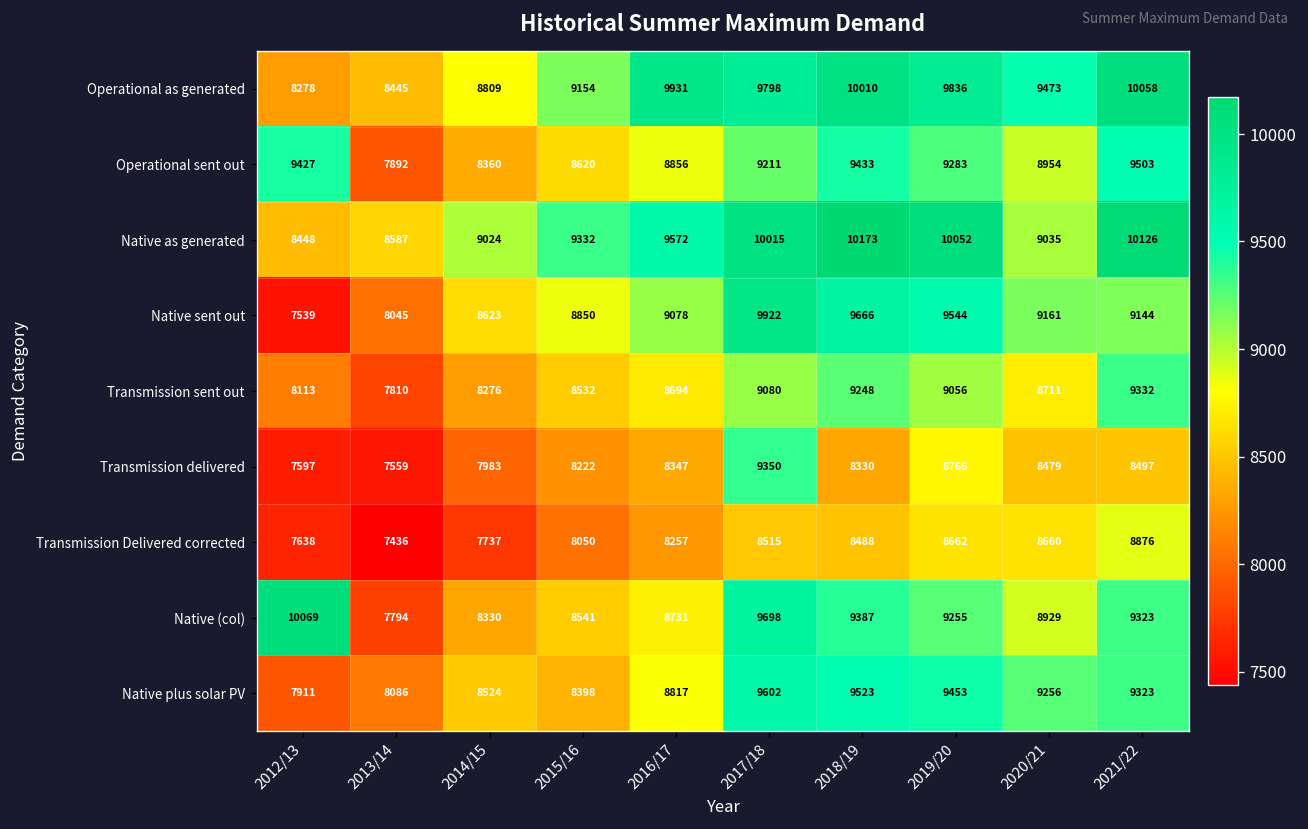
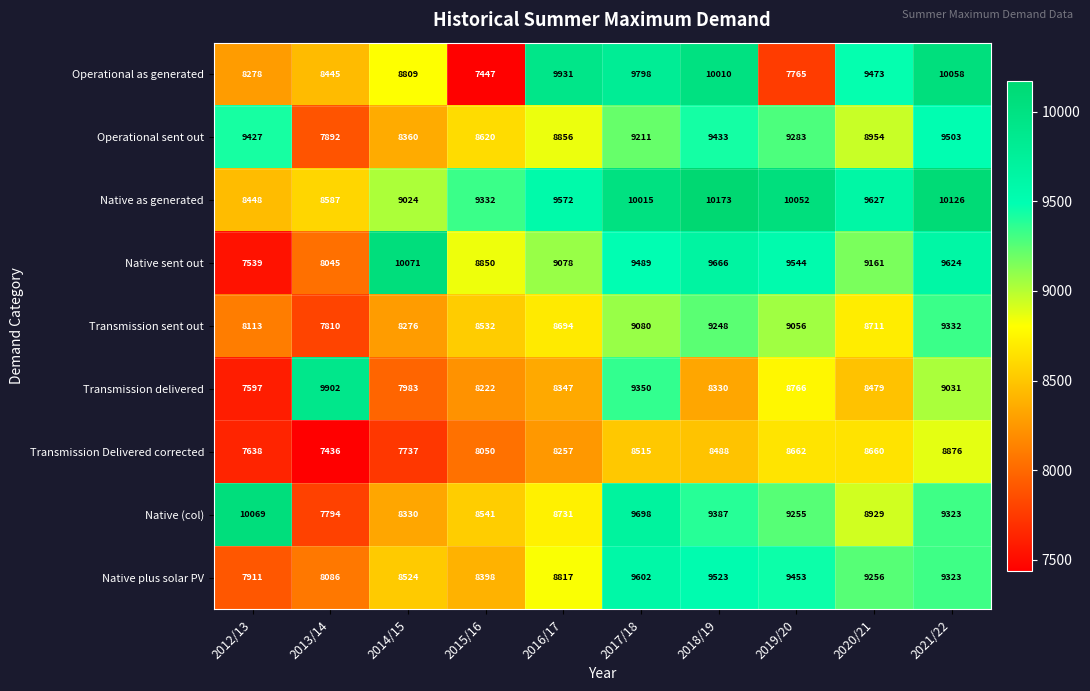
  {
    "Operational as generated": {
      "2012/13": 8278,
      "2013/14": 8445,
      "2014/15": 8809,
-     "2015/16": 9154,
+     "2015/16": 7447,
      "2016/17": 9931,
      "2017/18": 9798,
      "2018/19": 10010,
-     "2019/20": 9836,
+     "2019/20": 7765,
      "2020/21": 9473,
      "2021/22": 10058
    },
    "Operational sent out": {
      "2012/13": 9427,
      "2013/14": 7892,
      "2014/15": 8360,
      "2015/16": 8620,
      "2016/17": 8856,
      "2017/18": 9211,
      "2018/19": 9433,
      "2019/20": 9283,
      "2020/21": 8954,
      "2021/22": 9503
    },
    "Native as generated": {
      "2012/13": 8448,
      "2013/14": 8587,
      "2014/15": 9024,
      "2015/16": 9332,
      "2016/17": 9572,
      "2017/18": 10015,
      "2018/19": 10173,
      "2019/20": 10052,
-     "2020/21": 9035,
+     "2020/21": 9627,
      "2021/22": 10126
    },
    "Native sent out": {
      "2012/13": 7539,
      "2013/14": 8045,
-     "2014/15": 8623,
+     "2014/15": 10071,
      "2015/16": 8850,
      "2016/17": 9078,
-     "2017/18": 9922,
+     "2017/18": 9489,
      "2018/19": 9666,
      "2019/20": 9544,
      "2020/21": 9161,
-     "2021/22": 9144
+     "2021/22": 9624
    },
    "Transmission sent out": {
      "2012/13": 8113,
      "2013/14": 7810,
      "2014/15": 8276,
      "2015/16": 8532,
      "2016/17": 8694,
      "2017/18": 9080,
      "2018/19": 9248,
      "2019/20": 9056,
      "2020/21": 8711,
      "2021/22": 9332
    },
    "Transmission delivered": {
      "2012/13": 7597,
-     "2013/14": 7559,
+     "2013/14": 9902,
      "2014/15": 7983,
      "2015/16": 8222,
      "2016/17": 8347,
      "2017/18": 9350,
      "2018/19": 8330,
      "2019/20": 8766,
      "2020/21": 8479,
-     "2021/22": 8497
+     "2021/22": 9031
    },
    "Transmission Delivered corrected": {
      "2012/13": 7638,
      "2013/14": 7436,
      "2014/15": 7737,
      "2015/16": 8050,
      "2016/17": 8257,
      "2017/18": 8515,
      "2018/19": 8488,
      "2019/20": 8662,
      "2020/21": 8660,
      "2021/22": 8876
    },
    "Native (col)": {
      "2012/13": 10069,
      "2013/14": 7794,
      "2014/15": 8330,
      "2015/16": 8541,
      "2016/17": 8731,
      "2017/18": 9698,
      "2018/19": 9387,
      "2019/20": 9255,
      "2020/21": 8929,
      "2021/22": 9323
    },
    "Native plus solar PV": {
      "2012/13": 7911,
      "2013/14": 8086,
      "2014/15": 8524,
      "2015/16": 8398,
      "2016/17": 8817,
      "2017/18": 9602,
      "2018/19": 9523,
      "2019/20": 9453,
      "2020/21": 9256,
      "2021/22": 9323
    }
  }
